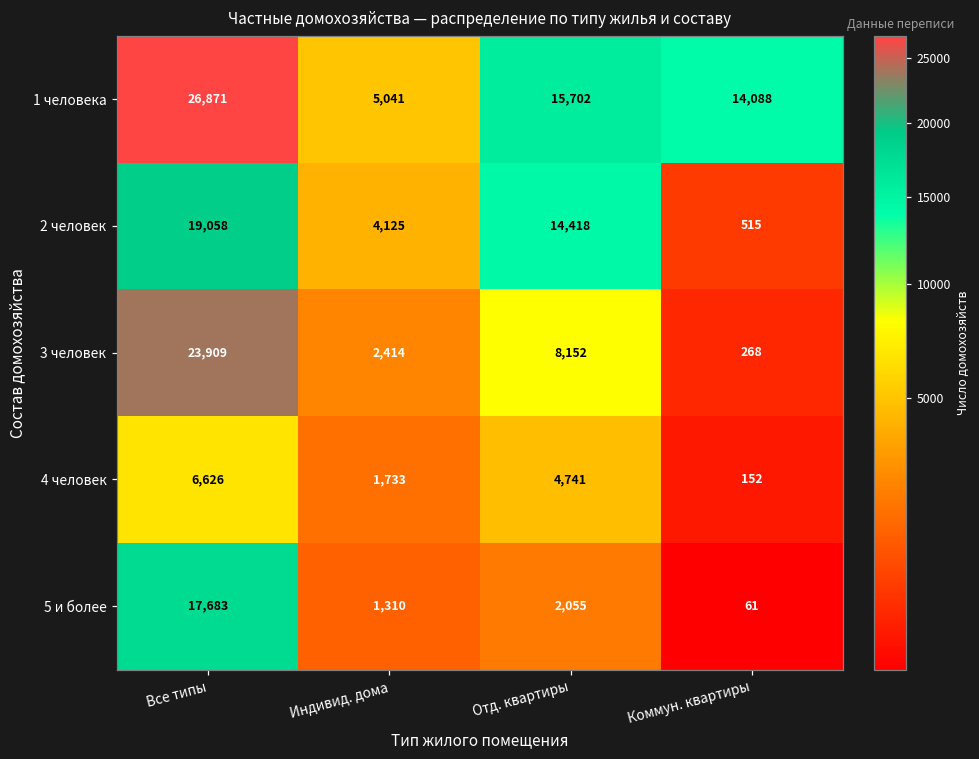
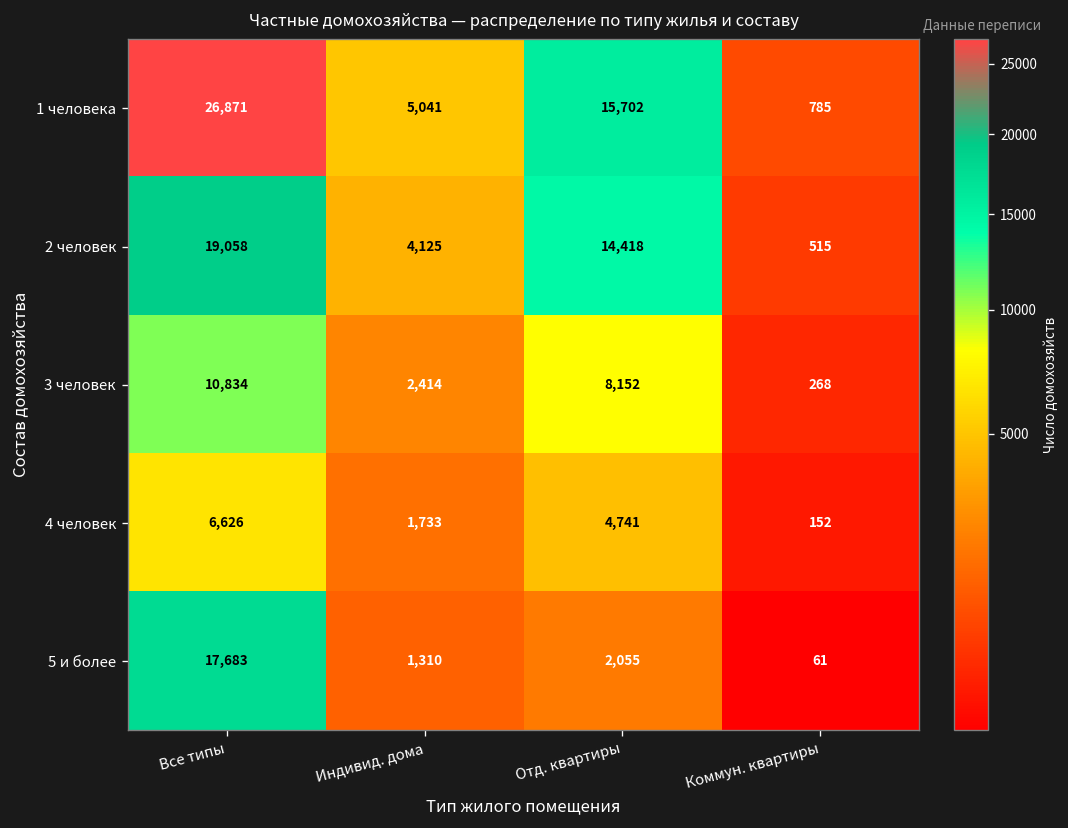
  {
    "1 человека": {
      "Все типы": "26,871",
      "Индивид. дома": "5,041",
      "Отд. квартиры": "15,702",
-     "Коммун. квартиры": "14,088"
+     "Коммун. квартиры": "785"
    },
    "2 человек": {
      "Все типы": "19,058",
      "Индивид. дома": "4,125",
      "Отд. квартиры": "14,418",
      "Коммун. квартиры": "515"
    },
    "3 человек": {
-     "Все типы": "23,909",
+     "Все типы": "10,834",
      "Индивид. дома": "2,414",
      "Отд. квартиры": "8,152",
      "Коммун. квартиры": "268"
    },
    "4 человек": {
      "Все типы": "6,626",
      "Индивид. дома": "1,733",
      "Отд. квартиры": "4,741",
      "Коммун. квартиры": "152"
    },
    "5 и более": {
      "Все типы": "17,683",
      "Индивид. дома": "1,310",
      "Отд. квартиры": "2,055",
      "Коммун. квартиры": "61"
    }
  }
